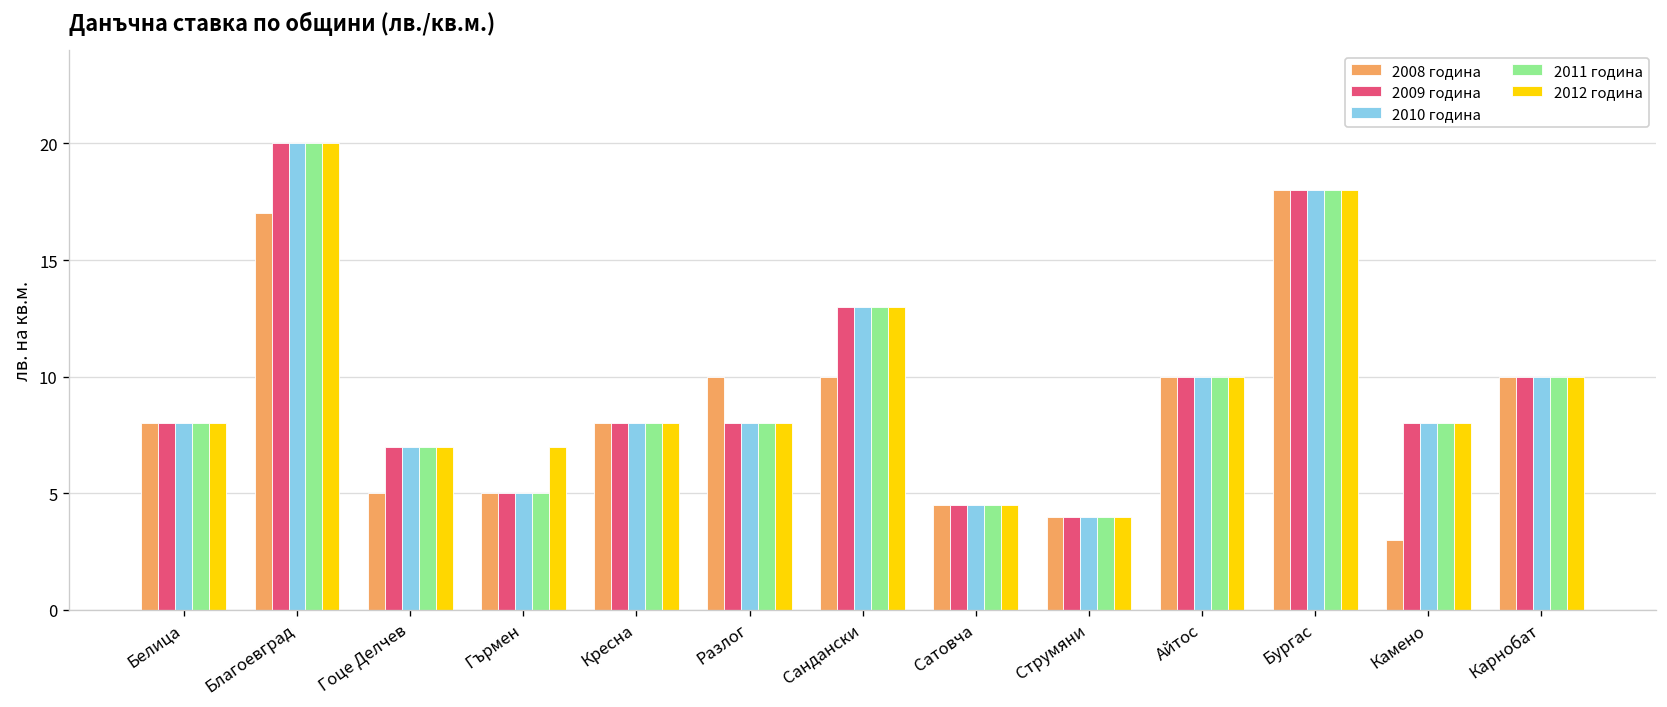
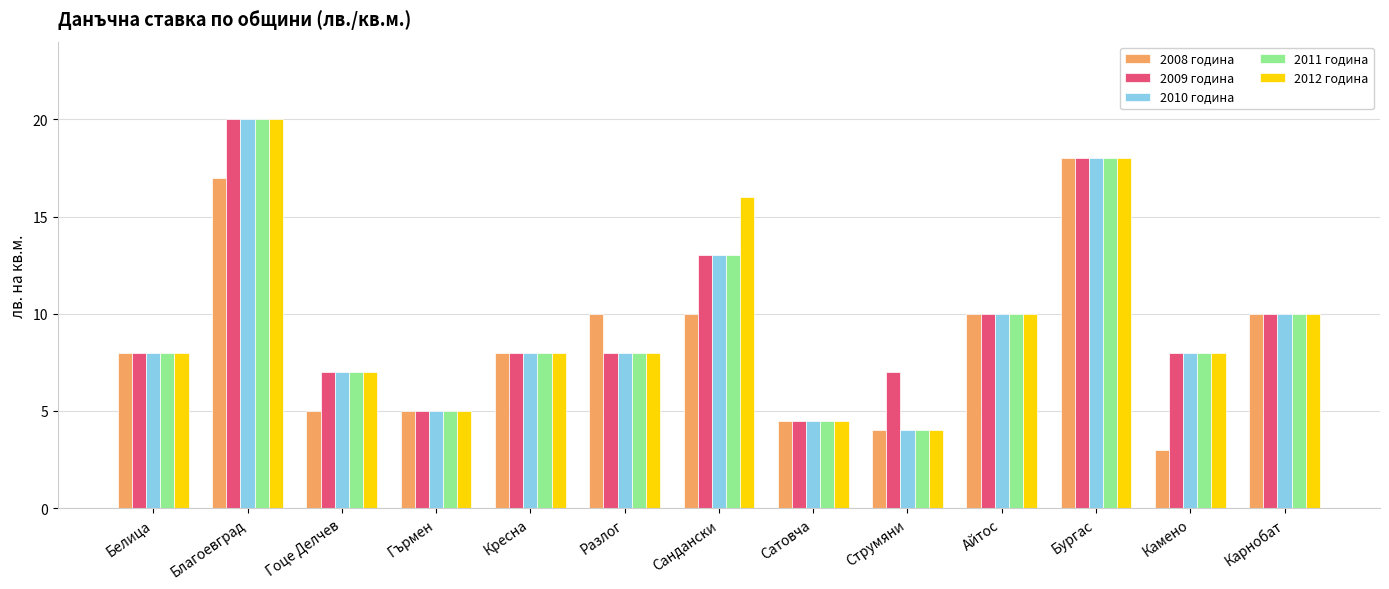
  {
    "2008 година": {
      "Белица": 8,
      "Благоевград": 17,
      "Гоце Делчев": 5,
      "Гърмен": 5,
      "Кресна": 8,
      "Разлог": 10,
      "Сандански": 10,
      "Сатовча": 4.5,
      "Струмяни": 4,
      "Айтос": 10,
      "Бургас": 18,
      "Камено": 3,
      "Карнобат": 10
    },
    "2009 година": {
      "Белица": 8,
      "Благоевград": 20,
      "Гоце Делчев": 7,
      "Гърмен": 5,
      "Кресна": 8,
      "Разлог": 8,
      "Сандански": 13,
      "Сатовча": 4.5,
-     "Струмяни": 4,
+     "Струмяни": 7,
      "Айтос": 10,
      "Бургас": 18,
      "Камено": 8,
      "Карнобат": 10
    },
    "2010 година": {
      "Белица": 8,
      "Благоевград": 20,
      "Гоце Делчев": 7,
      "Гърмен": 5,
      "Кресна": 8,
      "Разлог": 8,
      "Сандански": 13,
      "Сатовча": 4.5,
      "Струмяни": 4,
      "Айтос": 10,
      "Бургас": 18,
      "Камено": 8,
      "Карнобат": 10
    },
    "2011 година": {
      "Белица": 8,
      "Благоевград": 20,
      "Гоце Делчев": 7,
      "Гърмен": 5,
      "Кресна": 8,
      "Разлог": 8,
      "Сандански": 13,
      "Сатовча": 4.5,
      "Струмяни": 4,
      "Айтос": 10,
      "Бургас": 18,
      "Камено": 8,
      "Карнобат": 10
    },
    "2012 година": {
      "Белица": 8,
      "Благоевград": 20,
      "Гоце Делчев": 7,
-     "Гърмен": 7,
+     "Гърмен": 5,
      "Кресна": 8,
      "Разлог": 8,
-     "Сандански": 13,
+     "Сандански": 16,
      "Сатовча": 4.5,
      "Струмяни": 4,
      "Айтос": 10,
      "Бургас": 18,
      "Камено": 8,
      "Карнобат": 10
    }
  }
